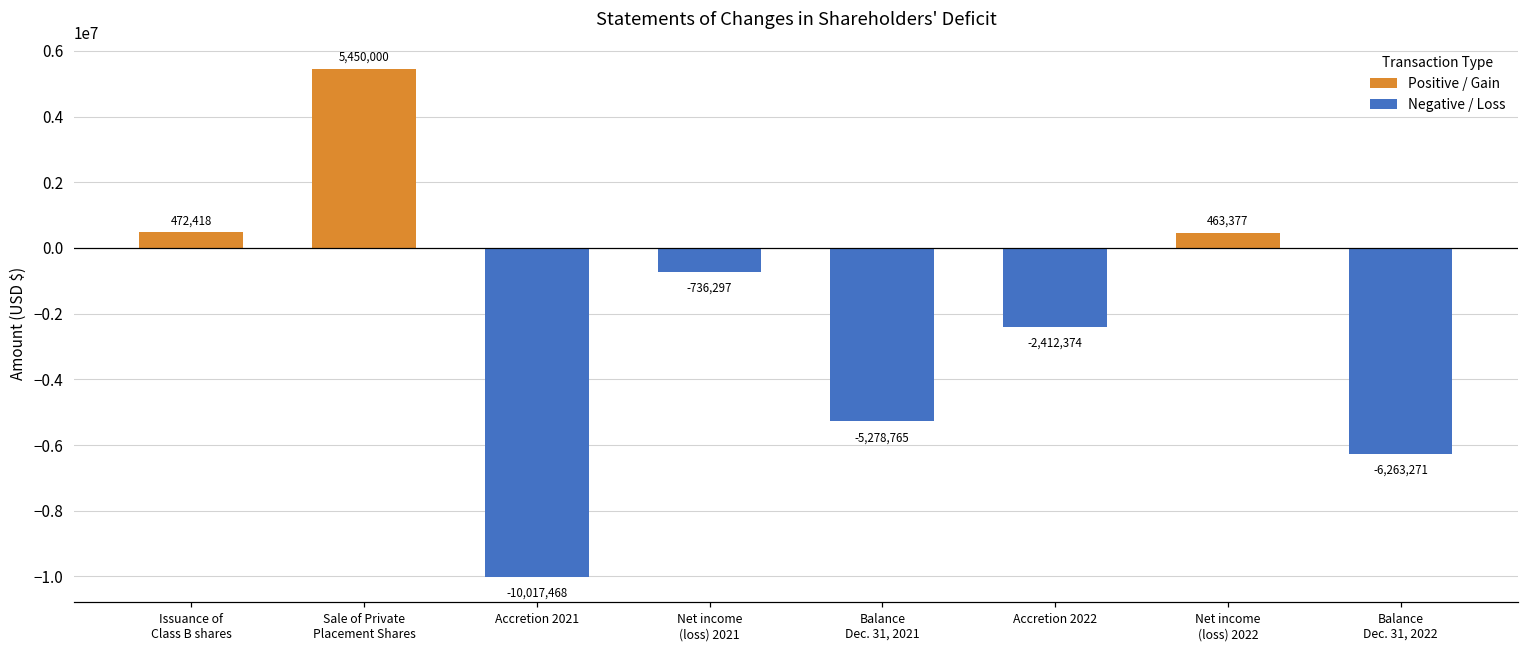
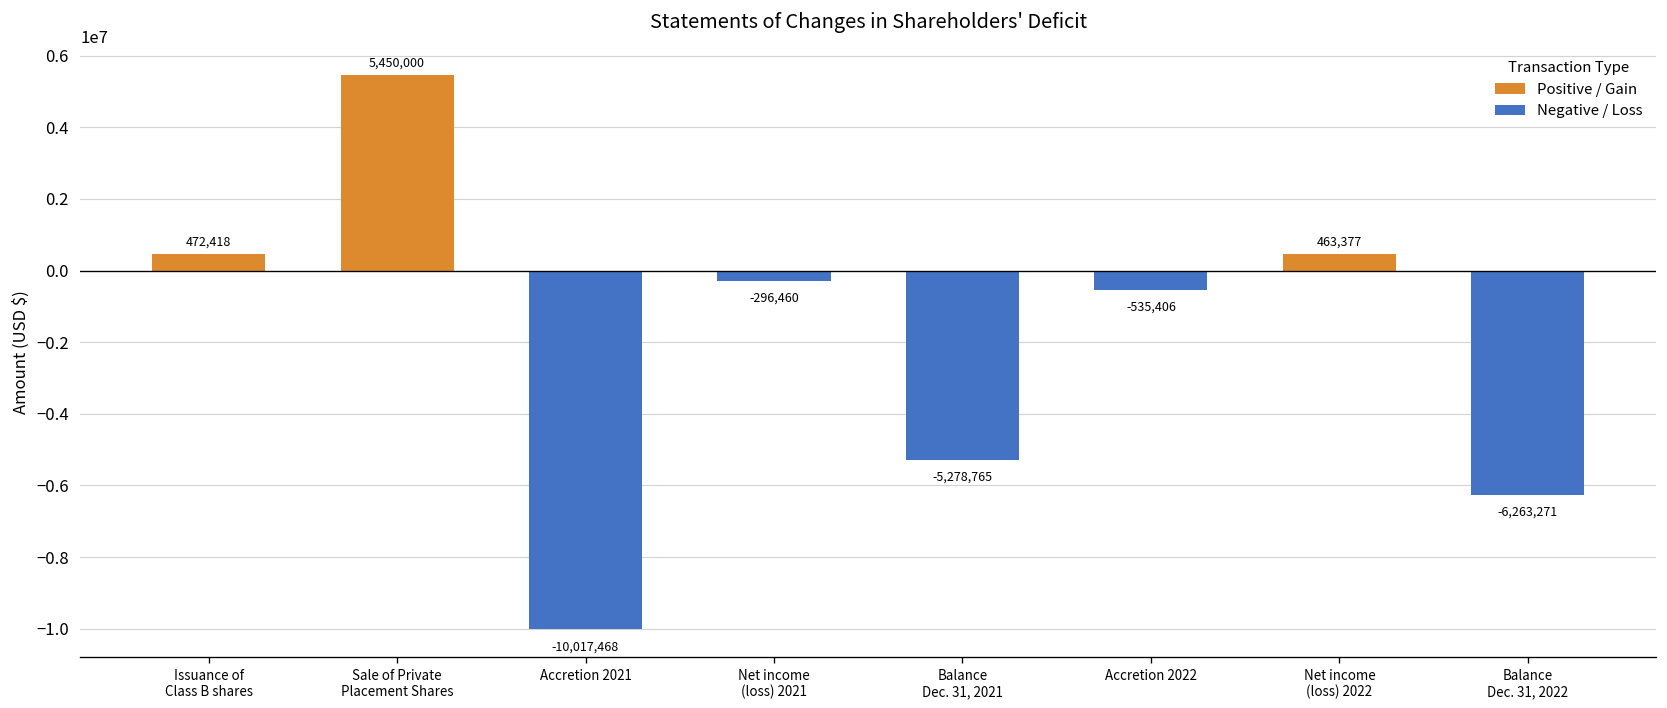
  {
    "Positive / Gain": {
      "Issuance of Class B shares": "472,418",
      "Sale of Private Placement Shares": "5,450,000",
      "Net income (loss) 2022": "463,377"
    },
    "Negative / Loss": {
      "Accretion 2021": "-10,017,468",
-     "Net income (loss) 2021": "-736,297",
+     "Net income (loss) 2021": "-296,460",
      "Balance Dec. 31, 2021": "-5,278,765",
-     "Accretion 2022": "-2,412,374",
+     "Accretion 2022": "-535,406",
      "Balance Dec. 31, 2022": "-6,263,271"
    }
  }
